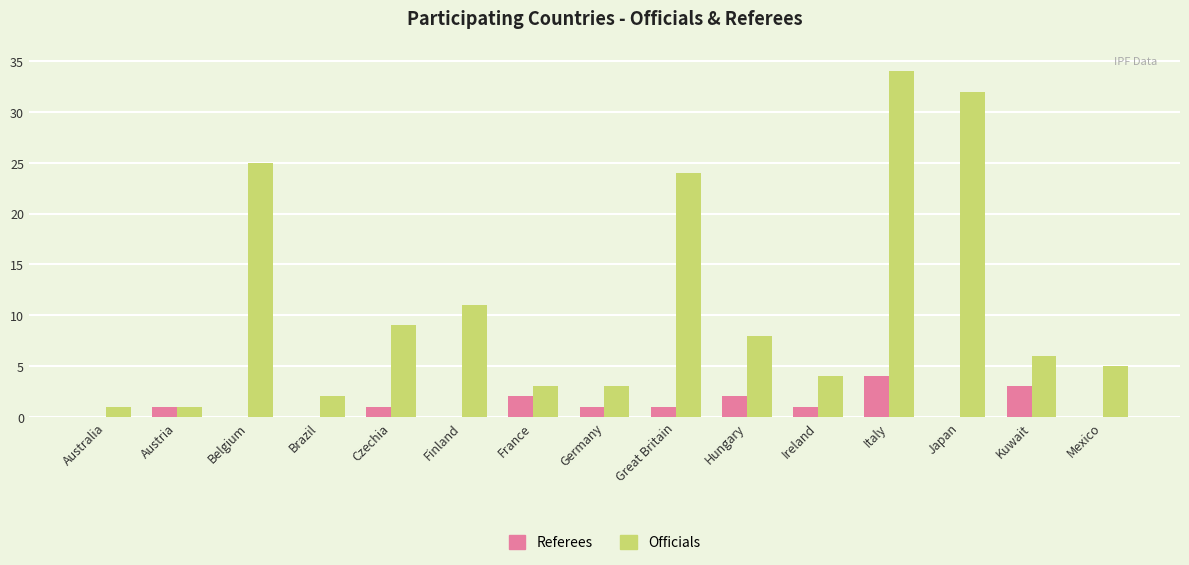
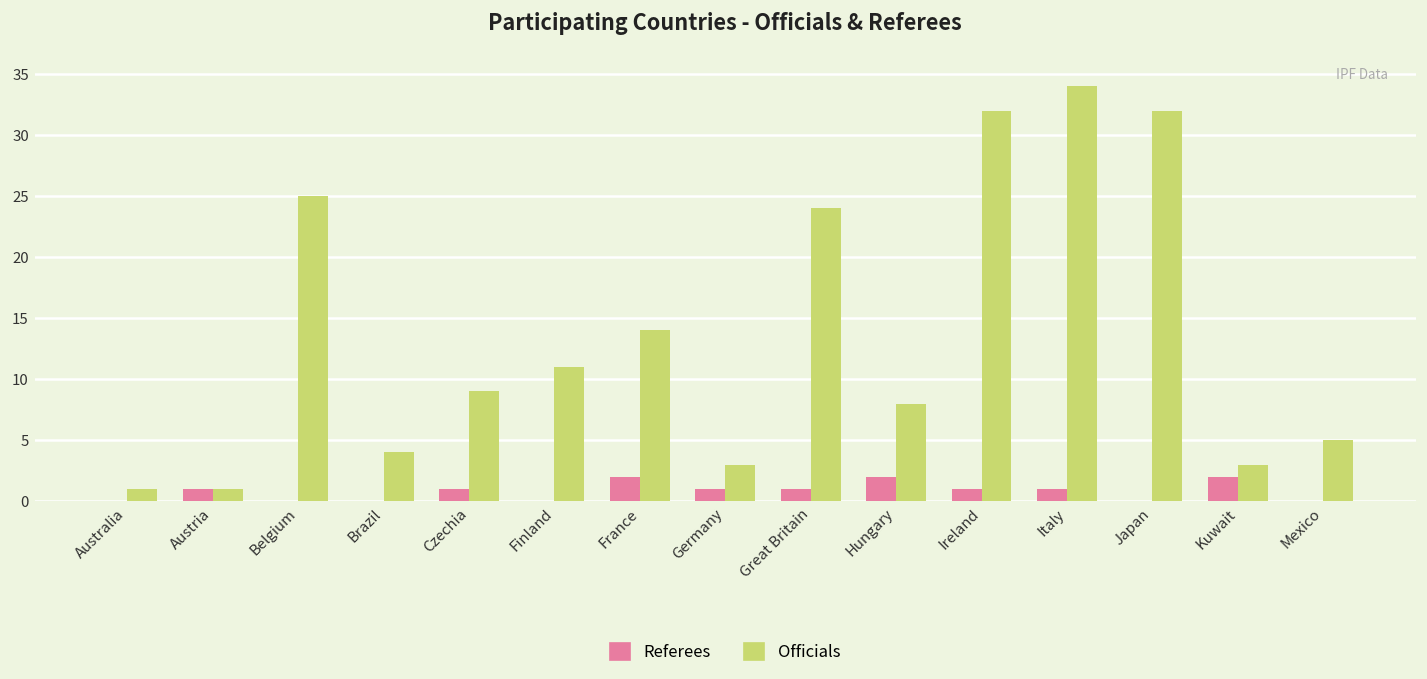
  {
    "Referees": {
      "Australia": 0,
      "Austria": 1,
      "Belgium": 0,
      "Brazil": 0,
      "Czechia": 1,
      "Finland": 0,
      "France": 2,
      "Germany": 1,
      "Great Britain": 1,
      "Hungary": 2,
      "Ireland": 1,
-     "Italy": 4,
+     "Italy": 1,
      "Japan": 0,
-     "Kuwait": 3,
+     "Kuwait": 2,
      "Mexico": 0
    },
    "Officials": {
      "Australia": 1,
      "Austria": 1,
      "Belgium": 25,
-     "Brazil": 2,
+     "Brazil": 4,
      "Czechia": 9,
      "Finland": 11,
-     "France": 3,
+     "France": 14,
      "Germany": 3,
      "Great Britain": 24,
      "Hungary": 8,
-     "Ireland": 4,
+     "Ireland": 32,
      "Italy": 34,
      "Japan": 32,
-     "Kuwait": 6,
+     "Kuwait": 3,
      "Mexico": 5
    }
  }
